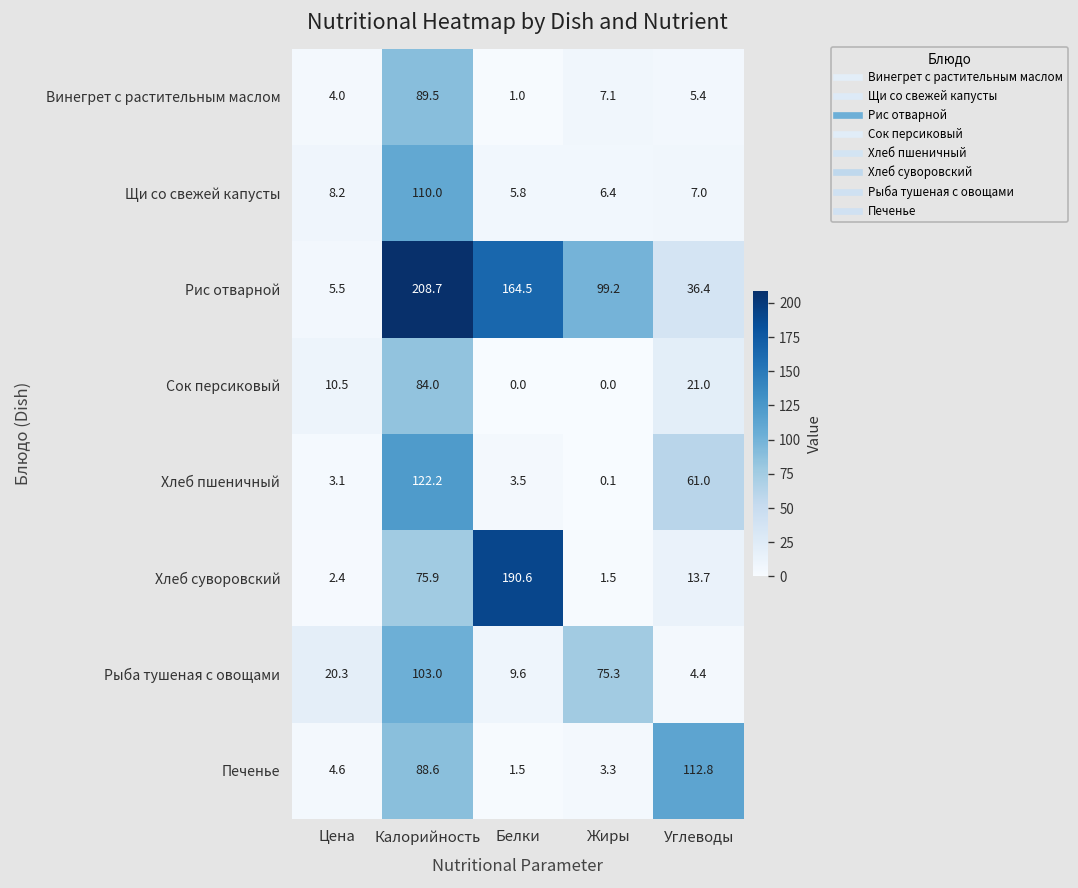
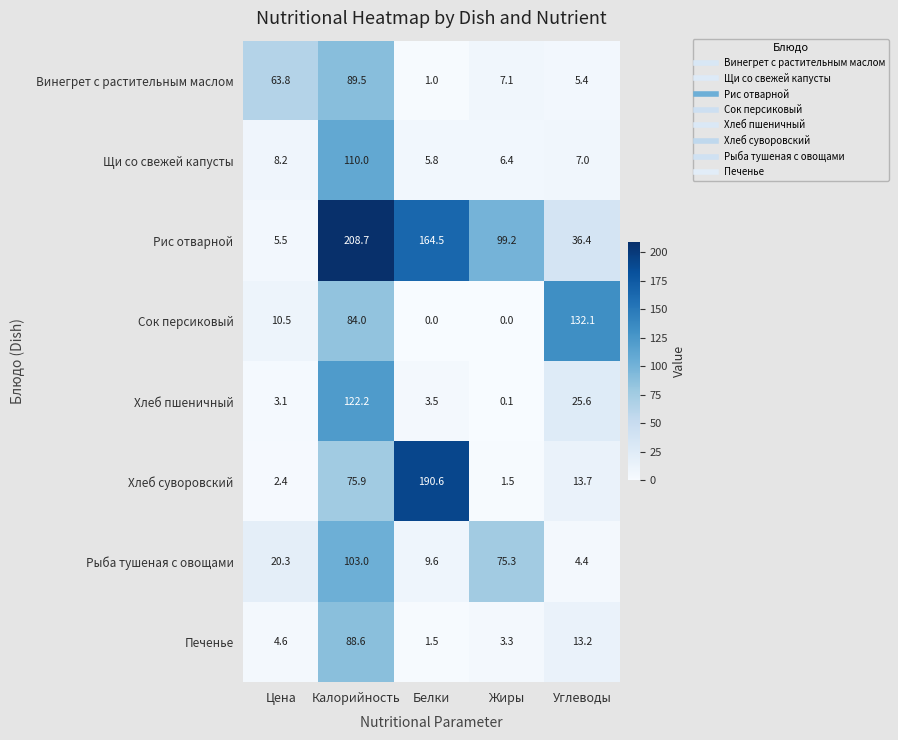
  {
    "Винегрет с растительным маслом": {
-     "Цена": 4.0,
+     "Цена": 63.8,
      "Калорийность": 89.5,
      "Белки": 1.0,
      "Жиры": 7.1,
      "Углеводы": 5.4
    },
    "Щи со свежей капусты": {
      "Цена": 8.2,
      "Калорийность": 110.0,
      "Белки": 5.8,
      "Жиры": 6.4,
      "Углеводы": 7.0
    },
    "Рис отварной": {
      "Цена": 5.5,
      "Калорийность": 208.7,
      "Белки": 164.5,
      "Жиры": 99.2,
      "Углеводы": 36.4
    },
    "Сок персиковый": {
      "Цена": 10.5,
      "Калорийность": 84.0,
      "Белки": 0.0,
      "Жиры": 0.0,
-     "Углеводы": 21.0
+     "Углеводы": 132.1
    },
    "Хлеб пшеничный": {
      "Цена": 3.1,
      "Калорийность": 122.2,
      "Белки": 3.5,
      "Жиры": 0.1,
-     "Углеводы": 61.0
+     "Углеводы": 25.6
    },
    "Хлеб суворовский": {
      "Цена": 2.4,
      "Калорийность": 75.9,
      "Белки": 190.6,
      "Жиры": 1.5,
      "Углеводы": 13.7
    },
    "Рыба тушеная с овощами": {
      "Цена": 20.3,
      "Калорийность": 103.0,
      "Белки": 9.6,
      "Жиры": 75.3,
      "Углеводы": 4.4
    },
    "Печенье": {
      "Цена": 4.6,
      "Калорийность": 88.6,
      "Белки": 1.5,
      "Жиры": 3.3,
-     "Углеводы": 112.8
+     "Углеводы": 13.2
    }
  }
